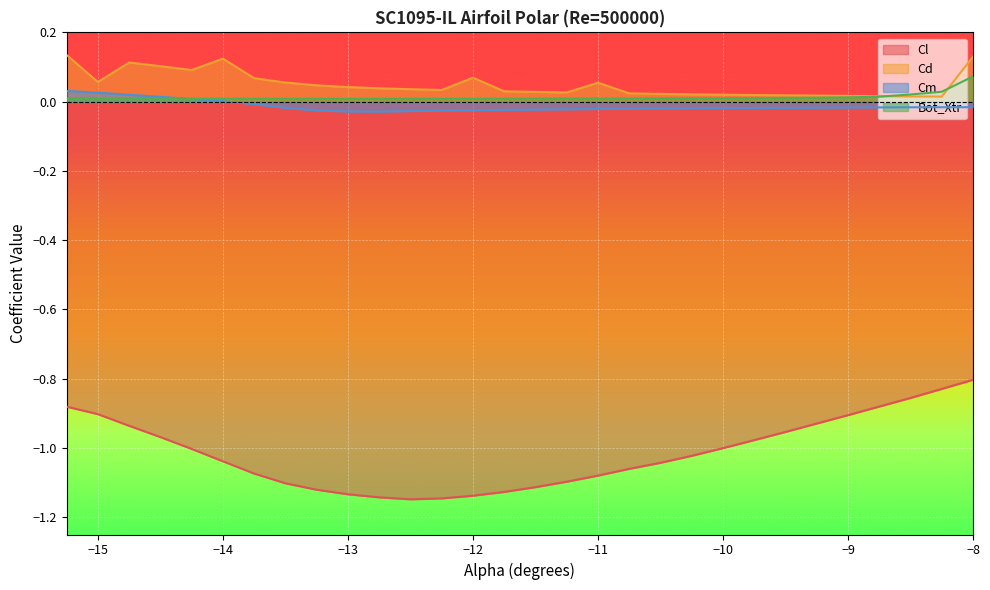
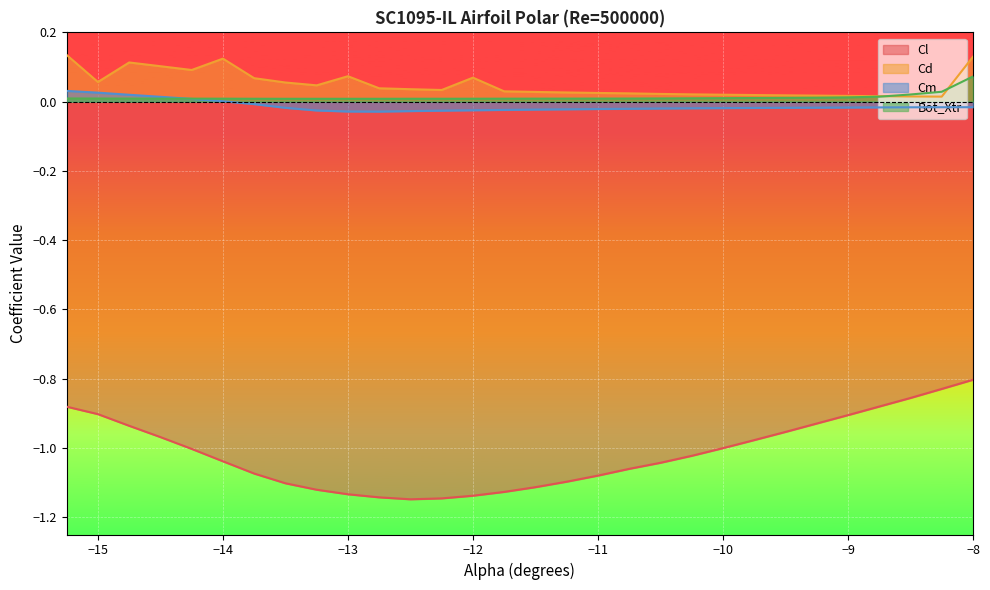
  {
    "Cd": {
      "−15": 0.06,
      "−14": 0.12,
-     "−13": 0.04,
+     "−13": 0.07,
      "−12": 0.07,
-     "−11": 0.05,
+     "−11": 0.03,
      "−10": 0.02,
      "−8": 0.13
    },
    "Bot_Xtr": {
      "−15": 0.01,
      "−13": 0.01,
      "−12": 0.01,
      "−11": 0.01,
      "−10": 0.01,
      "−8": 0.07
    }
  }
